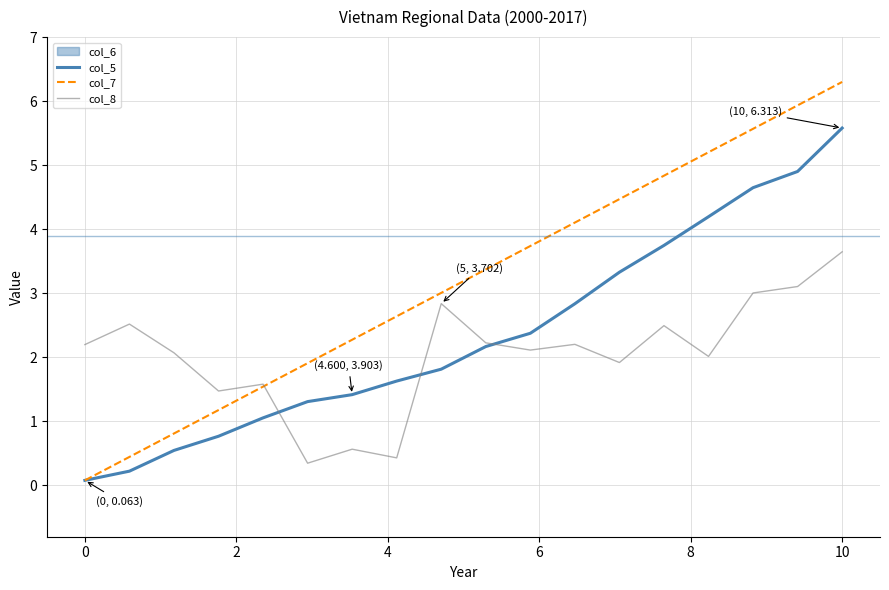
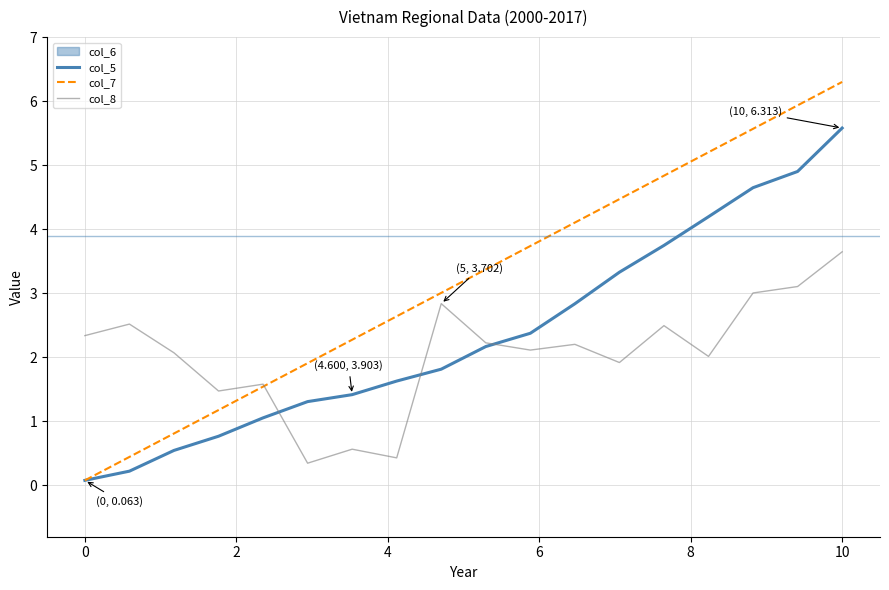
  {
    "col_5": {
      "10": 5.6
    },
    "col_7": {
      "10": 6.3
    },
    "col_8": {
-     "0": 2.2,
+     "0": 2.3,
      "10": 3.6
    }
  }
